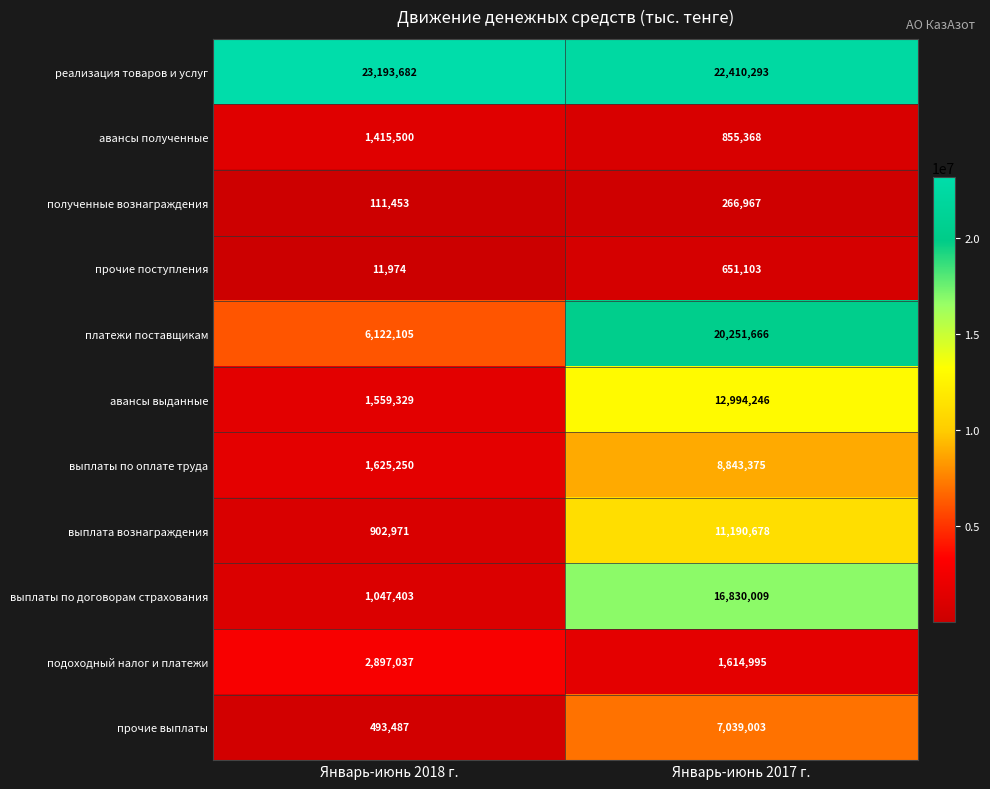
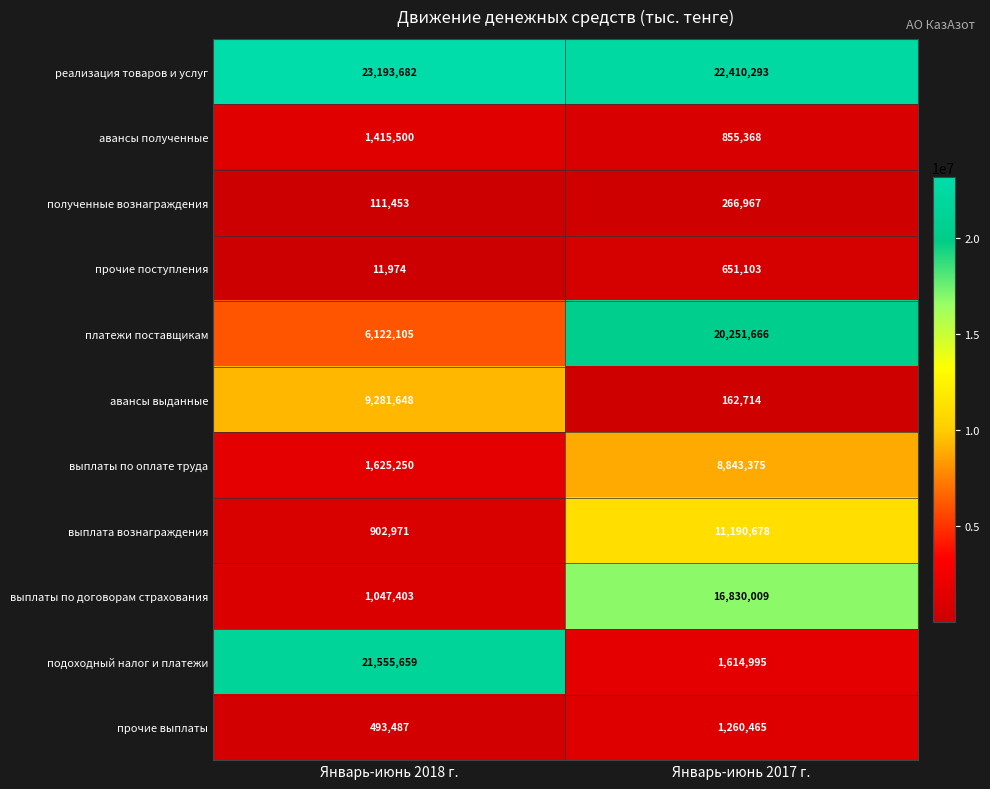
  {
    "реализация товаров и услуг": {
      "Январь-июнь 2018 г.": "23,193,682",
      "Январь-июнь 2017 г.": "22,410,293"
    },
    "авансы полученные": {
      "Январь-июнь 2018 г.": "1,415,500",
      "Январь-июнь 2017 г.": "855,368"
    },
    "полученные вознаграждения": {
      "Январь-июнь 2018 г.": "111,453",
      "Январь-июнь 2017 г.": "266,967"
    },
    "прочие поступления": {
      "Январь-июнь 2018 г.": "11,974",
      "Январь-июнь 2017 г.": "651,103"
    },
    "платежи поставщикам": {
      "Январь-июнь 2018 г.": "6,122,105",
      "Январь-июнь 2017 г.": "20,251,666"
    },
    "авансы выданные": {
-     "Январь-июнь 2018 г.": "1,559,329",
-     "Январь-июнь 2017 г.": "12,994,246"
+     "Январь-июнь 2018 г.": "9,281,648",
+     "Январь-июнь 2017 г.": "162,714"
    },
    "выплаты по оплате труда": {
      "Январь-июнь 2018 г.": "1,625,250",
      "Январь-июнь 2017 г.": "8,843,375"
    },
    "выплата вознаграждения": {
      "Январь-июнь 2018 г.": "902,971",
      "Январь-июнь 2017 г.": "11,190,678"
    },
    "выплаты по договорам страхования": {
      "Январь-июнь 2018 г.": "1,047,403",
      "Январь-июнь 2017 г.": "16,830,009"
    },
    "подоходный налог и платежи": {
-     "Январь-июнь 2018 г.": "2,897,037",
+     "Январь-июнь 2018 г.": "21,555,659",
      "Январь-июнь 2017 г.": "1,614,995"
    },
    "прочие выплаты": {
      "Январь-июнь 2018 г.": "493,487",
-     "Январь-июнь 2017 г.": "7,039,003"
+     "Январь-июнь 2017 г.": "1,260,465"
    }
  }
